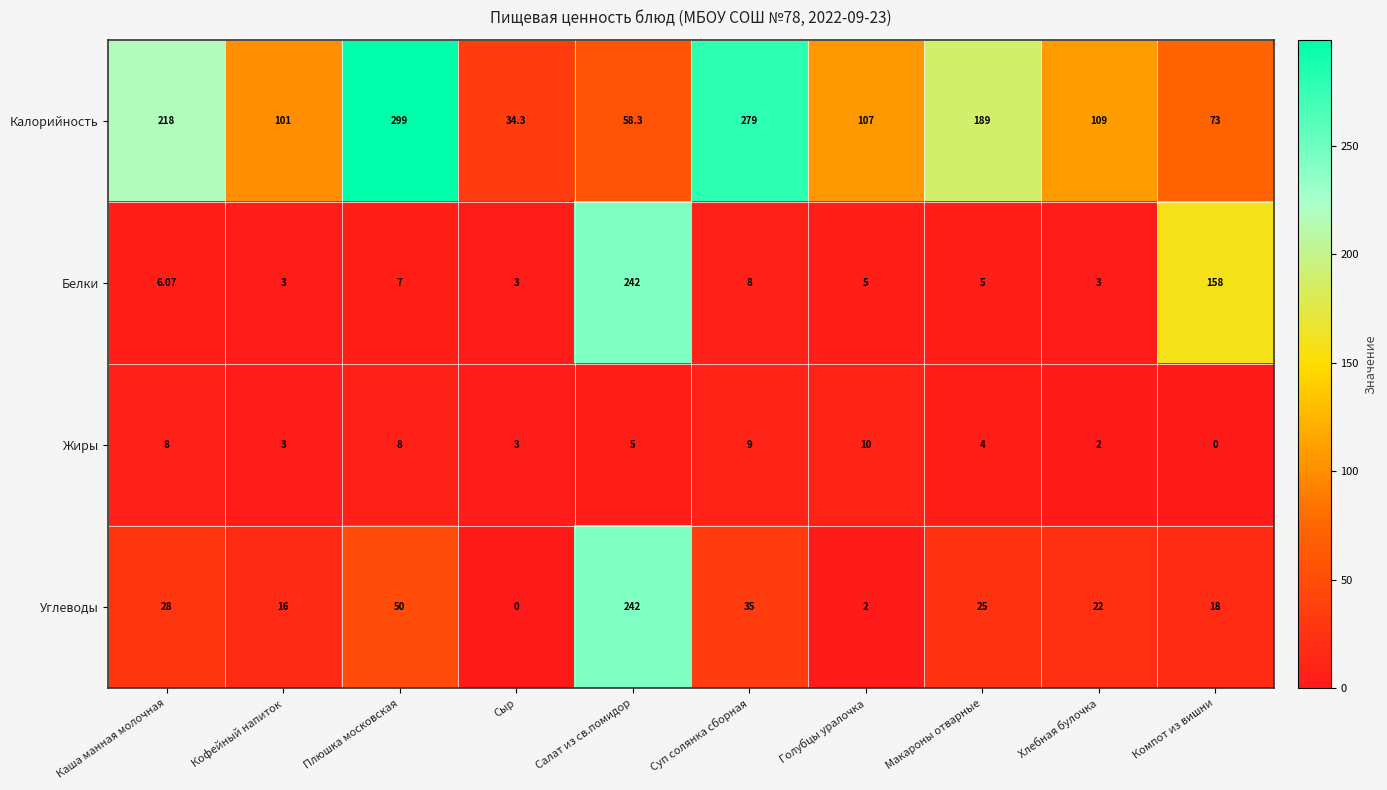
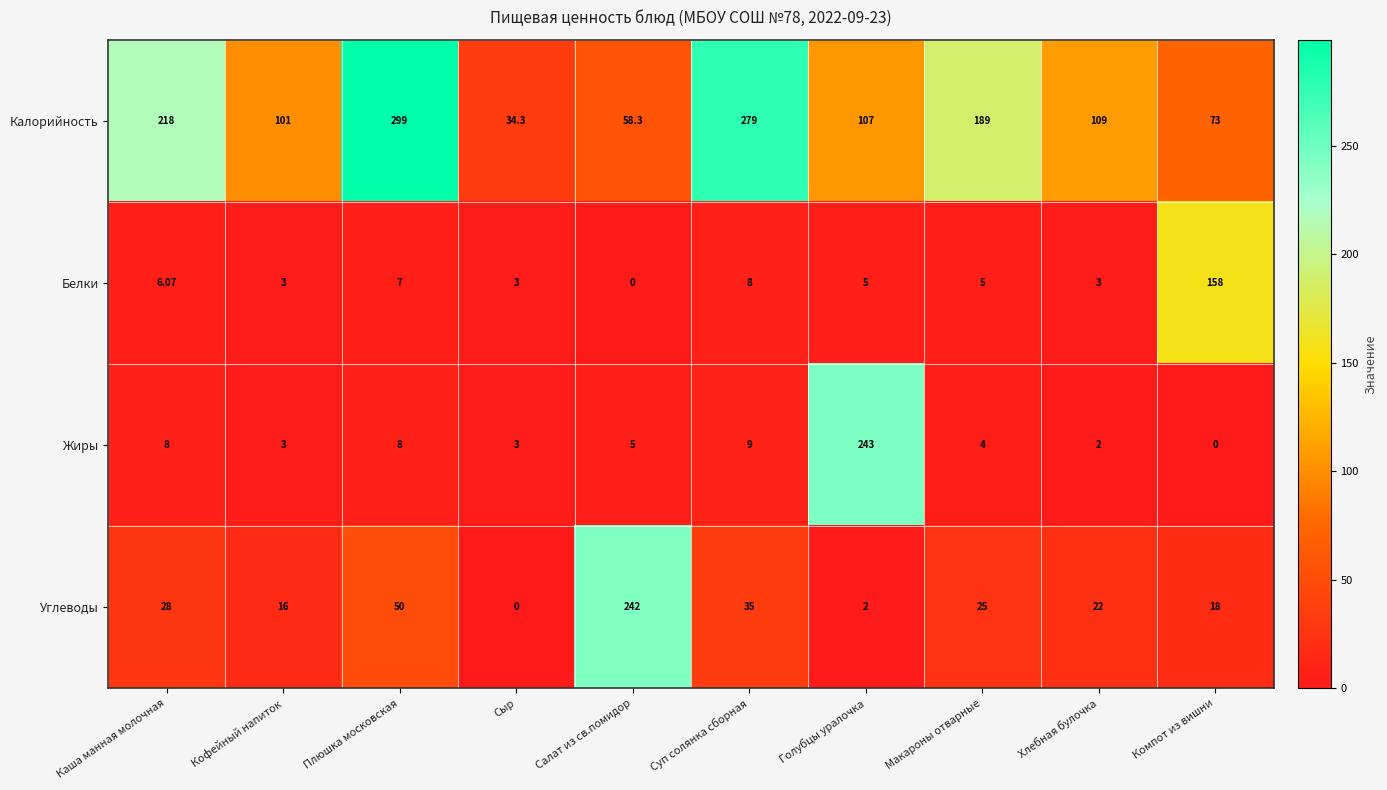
  {
    "Калорийность": {
      "Каша манная молочная": 218,
      "Кофейный напиток": 101,
      "Плюшка московская": 299,
      "Сыр": 34.3,
      "Салат из св.помидор": 58.3,
      "Суп солянка сборная": 279,
      "Голубцы уралочка": 107,
      "Макароны отварные": 189,
      "Хлебная булочка": 109,
      "Компот из вишни": 73
    },
    "Белки": {
      "Каша манная молочная": 6.07,
      "Кофейный напиток": 3,
      "Плюшка московская": 7,
      "Сыр": 3,
-     "Салат из св.помидор": 242,
+     "Салат из св.помидор": 0,
      "Суп солянка сборная": 8,
      "Голубцы уралочка": 5,
      "Макароны отварные": 5,
      "Хлебная булочка": 3,
      "Компот из вишни": 158
    },
    "Жиры": {
      "Каша манная молочная": 8,
      "Кофейный напиток": 3,
      "Плюшка московская": 8,
      "Сыр": 3,
      "Салат из св.помидор": 5,
      "Суп солянка сборная": 9,
-     "Голубцы уралочка": 10,
+     "Голубцы уралочка": 243,
      "Макароны отварные": 4,
      "Хлебная булочка": 2,
      "Компот из вишни": 0
    },
    "Углеводы": {
      "Каша манная молочная": 28,
      "Кофейный напиток": 16,
      "Плюшка московская": 50,
      "Сыр": 0,
      "Салат из св.помидор": 242,
      "Суп солянка сборная": 35,
      "Голубцы уралочка": 2,
      "Макароны отварные": 25,
      "Хлебная булочка": 22,
      "Компот из вишни": 18
    }
  }
